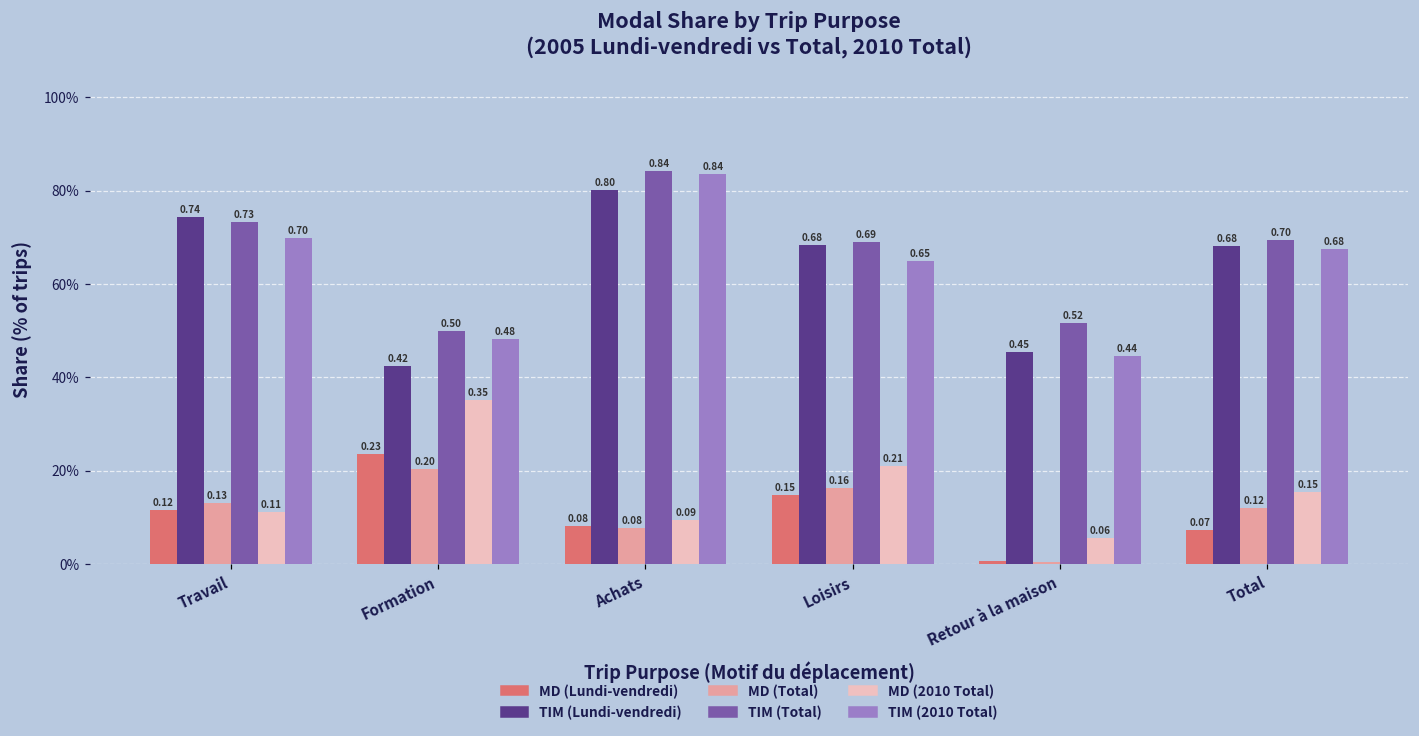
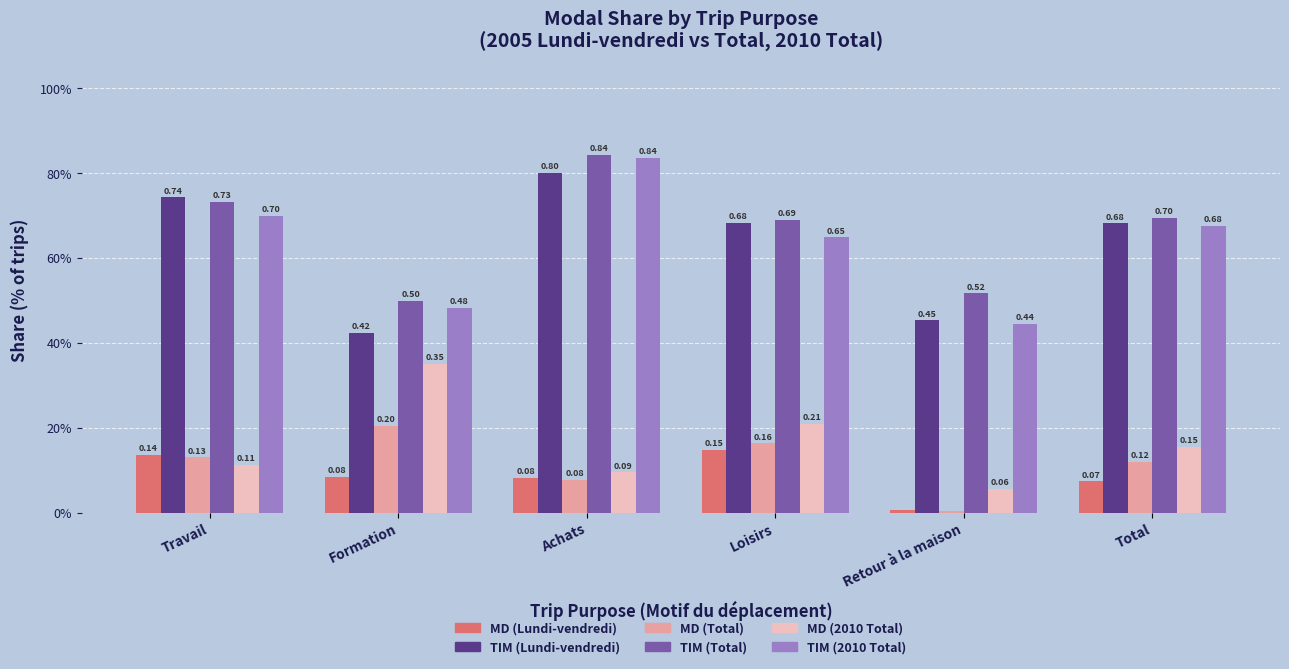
  {
    "MD (Lundi-vendredi)": {
-     "Travail": 0.12,
-     "Formation": 0.23,
+     "Travail": 0.14,
+     "Formation": 0.08,
      "Achats": 0.08,
      "Loisirs": 0.15,
      "Total": 0.07
    }
  }
